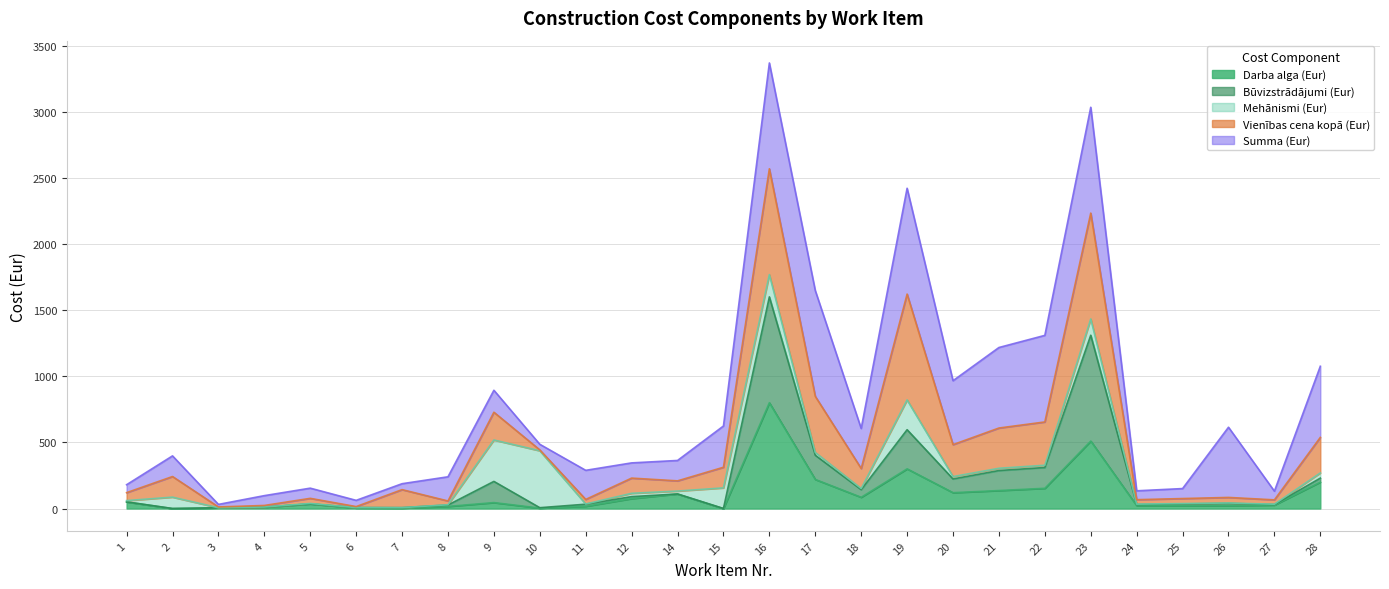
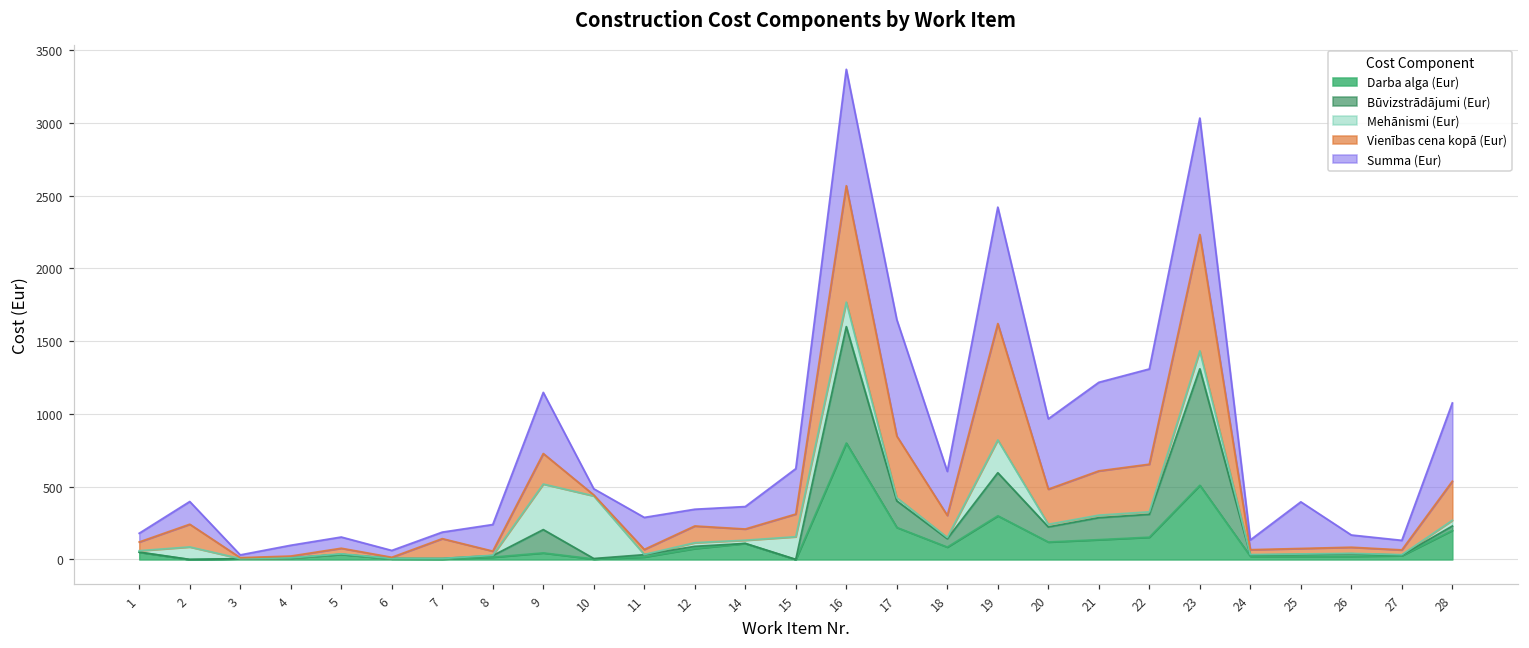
  {
    "Mehānismi (Eur)": {
      "2": 90,
      "9": 310,
      "12": 30,
      "14": 20,
      "15": 160,
      "16": 170,
      "17": 20,
      "19": 230,
      "23": 120,
      "28": 40
    },
    "Vienības cena kopā (Eur)": {
      "1": 60,
      "2": 160,
      "5": 40,
      "7": 140,
      "8": 30,
      "9": 210,
      "11": 30,
      "12": 120,
      "14": 80,
      "15": 160,
      "16": 800,
      "17": 420,
      "18": 150,
      "19": 800,
      "20": 240,
      "21": 300,
      "22": 330,
      "23": 800,
      "24": 30,
      "25": 40,
      "26": 40,
      "27": 30,
      "28": 270
    },
    "Summa (Eur)": {
      "1": 60,
      "2": 160,
      "4": 70,
      "5": 80,
      "6": 50,
      "7": 40,
      "8": 180,
-     "9": 170,
+     "9": 420,
      "10": 40,
      "11": 220,
      "12": 120,
      "14": 150,
      "15": 310,
      "16": 800,
      "17": 800,
      "18": 300,
      "19": 800,
      "20": 480,
      "21": 610,
      "22": 650,
      "23": 800,
      "24": 70,
-     "25": 80,
-     "26": 530,
+     "25": 320,
+     "26": 80,
      "27": 70,
      "28": 540
    }
  }
